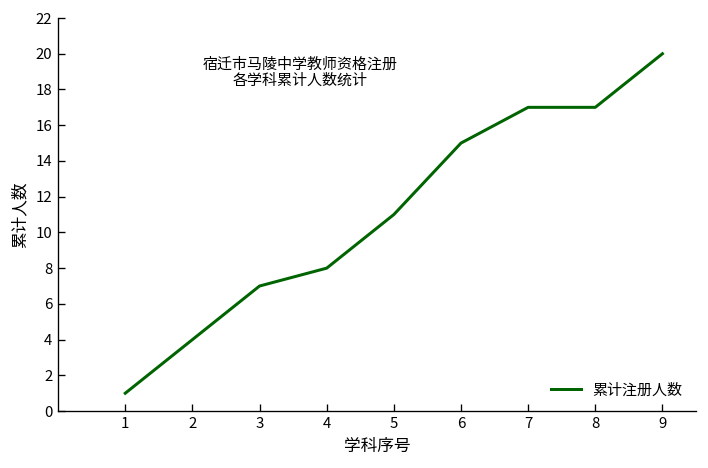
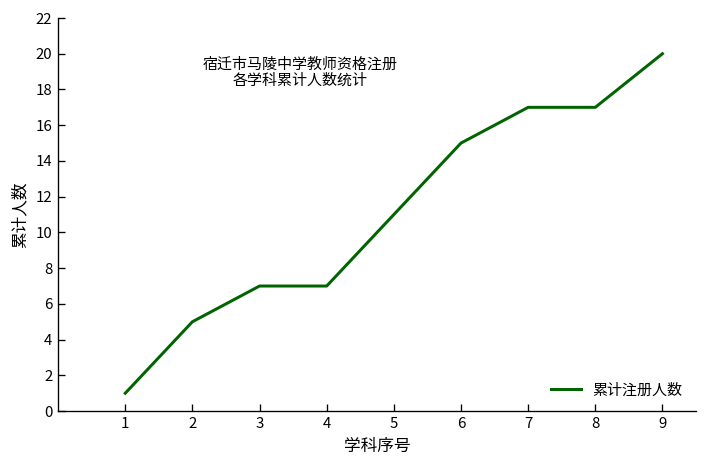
  {
    "1": 1,
-   "2": 4,
+   "2": 5,
    "3": 7,
-   "4": 8,
+   "4": 7,
    "5": 11,
    "6": 15,
    "7": 17,
    "8": 17,
    "9": 20
  }
